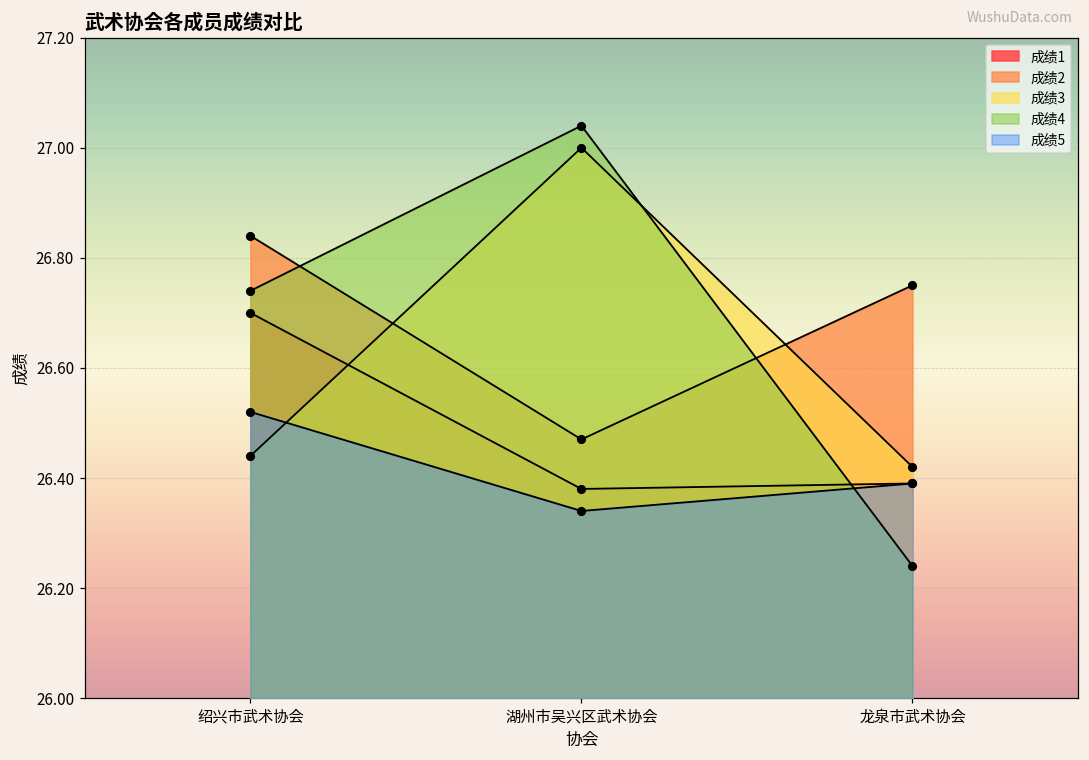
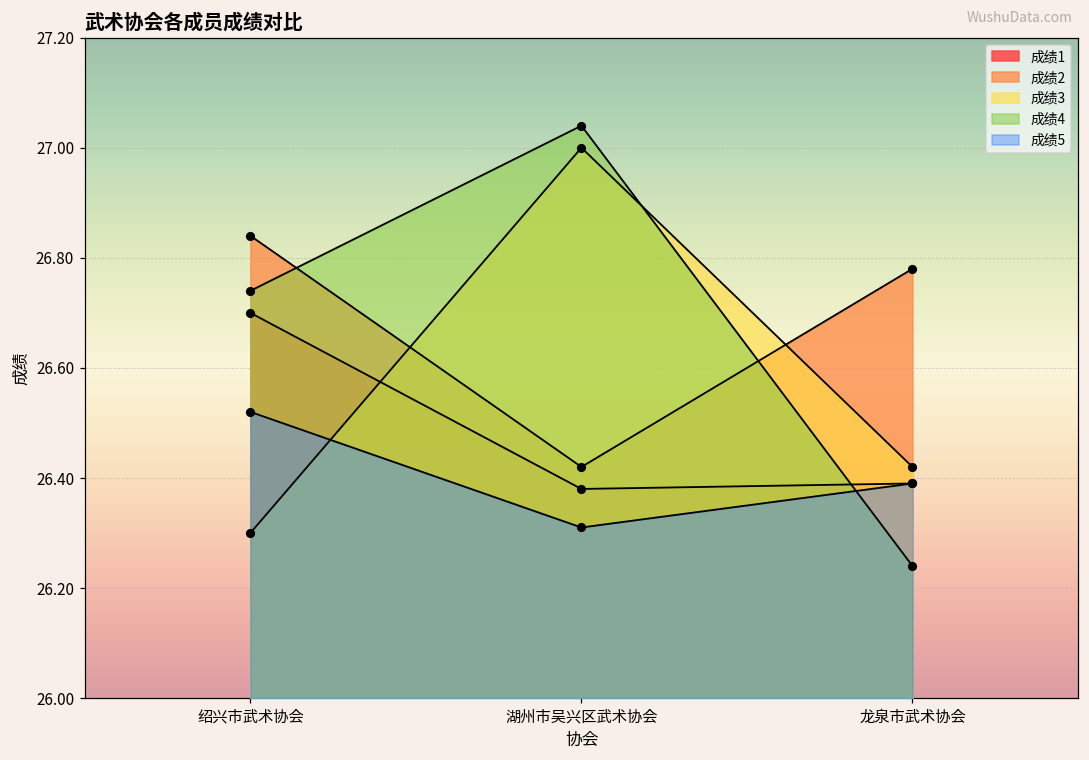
  {
    "成绩1": {
      "绍兴市武术协会": 26.70,
      "湖州市吴兴区武术协会": 26.38
    },
    "成绩2": {
      "绍兴市武术协会": 26.84,
-     "湖州市吴兴区武术协会": 26.47,
-     "龙泉市武术协会": 26.75
+     "湖州市吴兴区武术协会": 26.42,
+     "龙泉市武术协会": 26.78
    },
    "成绩3": {
-     "绍兴市武术协会": 26.44,
+     "绍兴市武术协会": 26.30,
      "湖州市吴兴区武术协会": 27.00,
      "龙泉市武术协会": 26.42
    },
    "成绩4": {
      "绍兴市武术协会": 26.74,
      "湖州市吴兴区武术协会": 27.04,
      "龙泉市武术协会": 26.24
    },
    "成绩5": {
      "绍兴市武术协会": 26.52,
-     "湖州市吴兴区武术协会": 26.34
+     "湖州市吴兴区武术协会": 26.31
    }
  }
